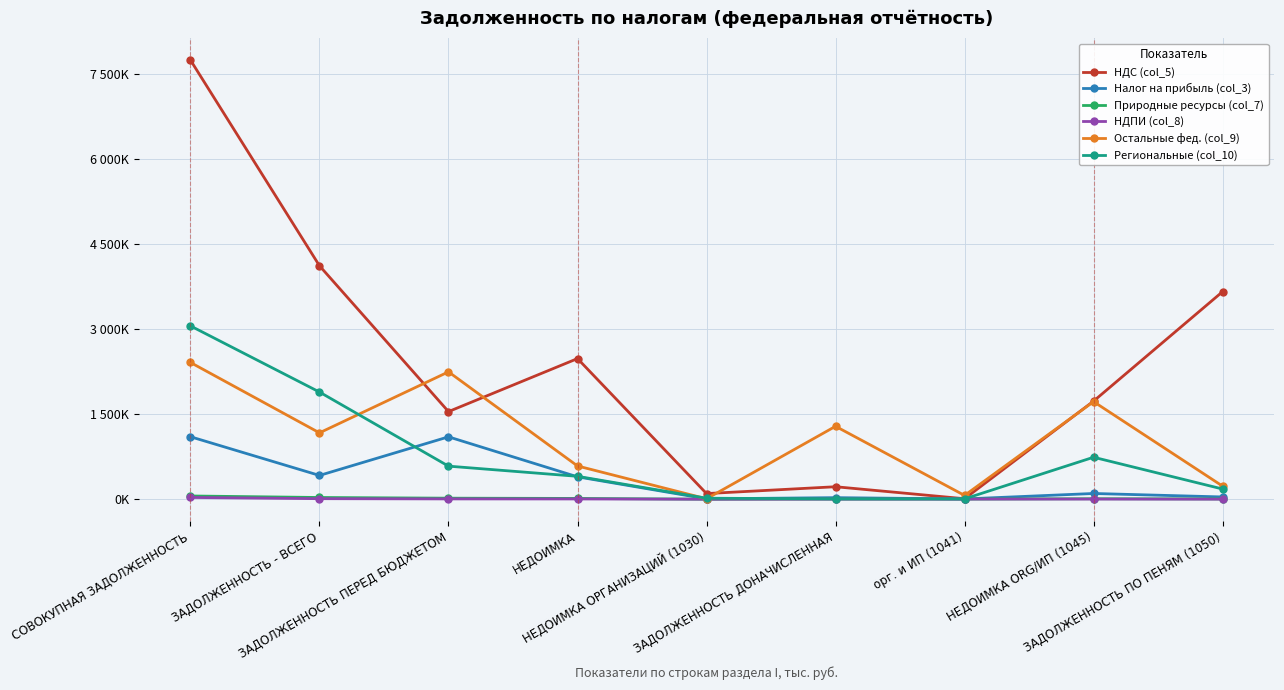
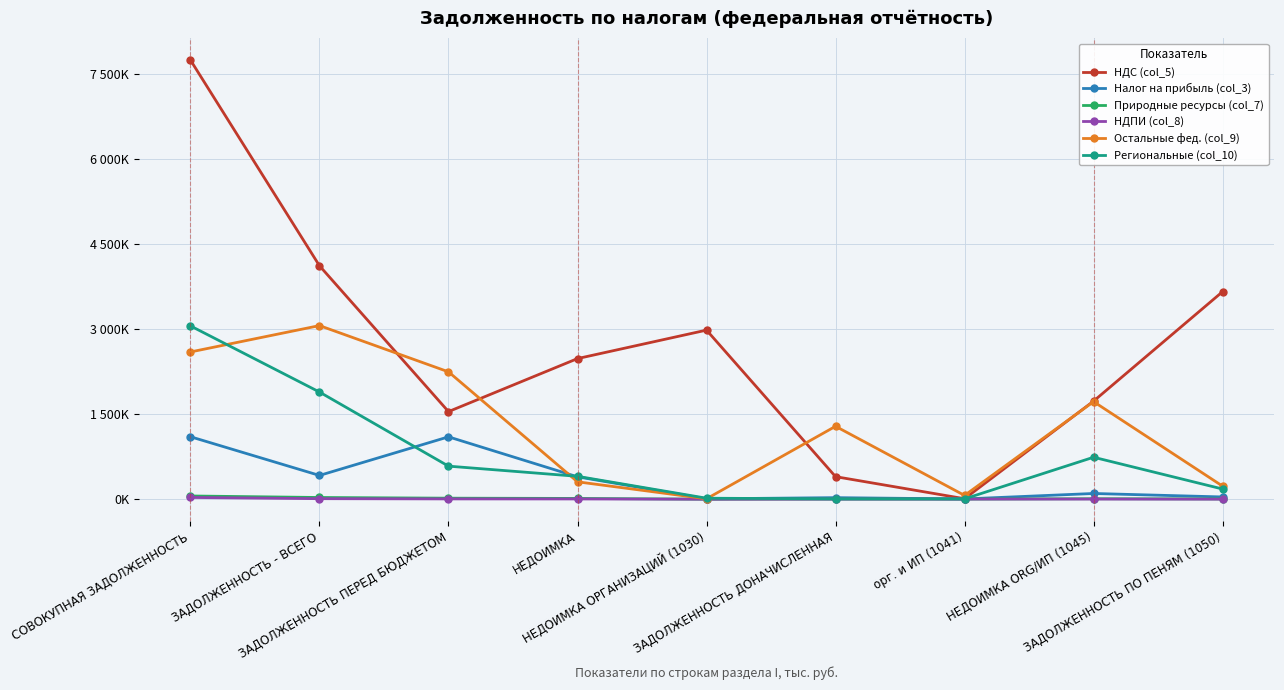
  {
    "НДС (col_5)": {
      "СОВОКУПНАЯ ЗАДОЛЖЕННОСТЬ": 7800000,
      "ЗАДОЛЖЕННОСТЬ - ВСЕГО": 4100000,
      "ЗАДОЛЖЕННОСТЬ ПЕРЕД БЮДЖЕТОМ": 1500000,
      "НЕДОИМКА": 2500000,
-     "НЕДОИМКА ОРГАНИЗАЦИЙ (1030)": 100000,
-     "ЗАДОЛЖЕННОСТЬ ДОНАЧИСЛЕННАЯ": 200000,
+     "НЕДОИМКА ОРГАНИЗАЦИЙ (1030)": 3000000,
+     "ЗАДОЛЖЕННОСТЬ ДОНАЧИСЛЕННАЯ": 400000,
      "ЗАДОЛЖЕННОСТЬ ПО ПЕНЯМ (1050)": 3700000
    },
    "Налог на прибыль (col_3)": {
      "СОВОКУПНАЯ ЗАДОЛЖЕННОСТЬ": 1100000,
      "ЗАДОЛЖЕННОСТЬ - ВСЕГО": 400000,
      "ЗАДОЛЖЕННОСТЬ ПЕРЕД БЮДЖЕТОМ": 1100000,
      "НЕДОИМКА ORG/ИП (1045)": 100000
    },
    "Остальные фед. (col_9)": {
-     "СОВОКУПНАЯ ЗАДОЛЖЕННОСТЬ": 2400000,
-     "ЗАДОЛЖЕННОСТЬ - ВСЕГО": 1200000,
+     "СОВОКУПНАЯ ЗАДОЛЖЕННОСТЬ": 2600000,
+     "ЗАДОЛЖЕННОСТЬ - ВСЕГО": 3100000,
      "ЗАДОЛЖЕННОСТЬ ПЕРЕД БЮДЖЕТОМ": 2200000,
-     "НЕДОИМКА": 600000,
+     "НЕДОИМКА": 300000,
      "ЗАДОЛЖЕННОСТЬ ДОНАЧИСЛЕННАЯ": 1300000,
      "орг. и ИП (1041)": 100000,
      "ЗАДОЛЖЕННОСТЬ ПО ПЕНЯМ (1050)": 200000
    }
  }
